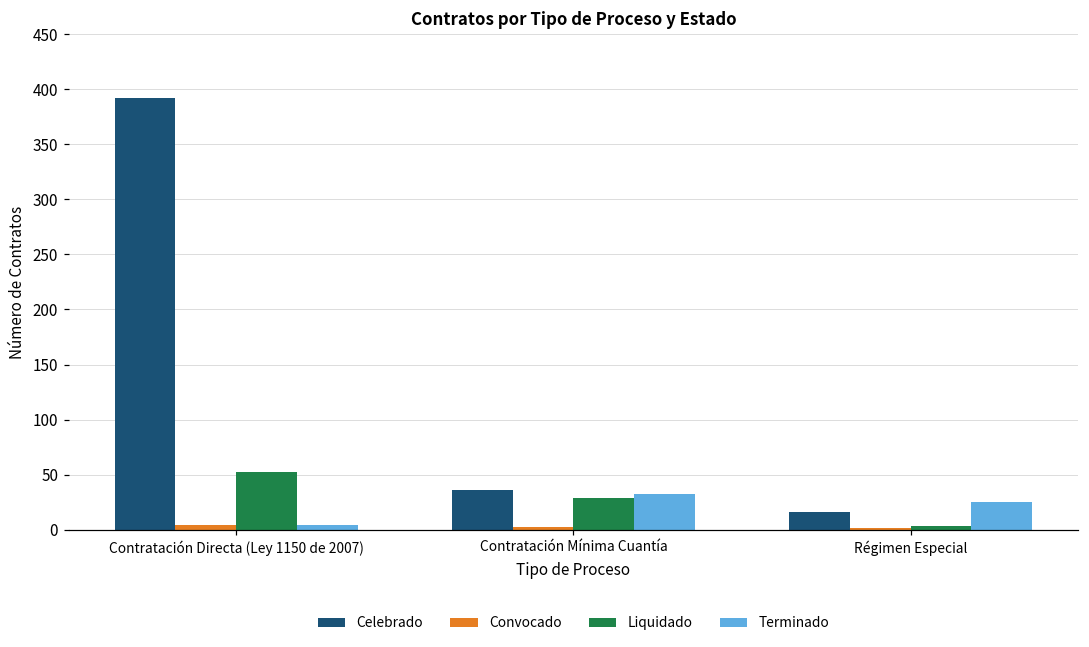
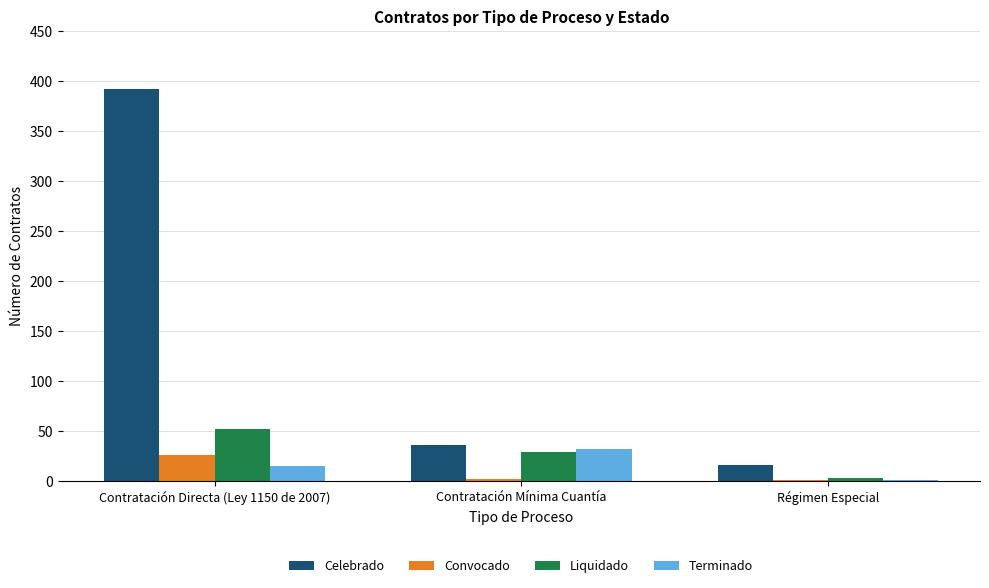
  {
    "Celebrado": {
      "Contratación Directa (Ley 1150 de 2007)": 392,
      "Contratación Mínima Cuantía": 36,
      "Régimen Especial": 16
    },
    "Convocado": {
-     "Contratación Directa (Ley 1150 de 2007)": 4
+     "Contratación Directa (Ley 1150 de 2007)": 26
    },
    "Liquidado": {
      "Contratación Directa (Ley 1150 de 2007)": 52,
      "Contratación Mínima Cuantía": 29,
      "Régimen Especial": 3
    },
    "Terminado": {
-     "Contratación Directa (Ley 1150 de 2007)": 4,
+     "Contratación Directa (Ley 1150 de 2007)": 15,
      "Contratación Mínima Cuantía": 32,
-     "Régimen Especial": 25
+     "Régimen Especial": 1
    }
  }
